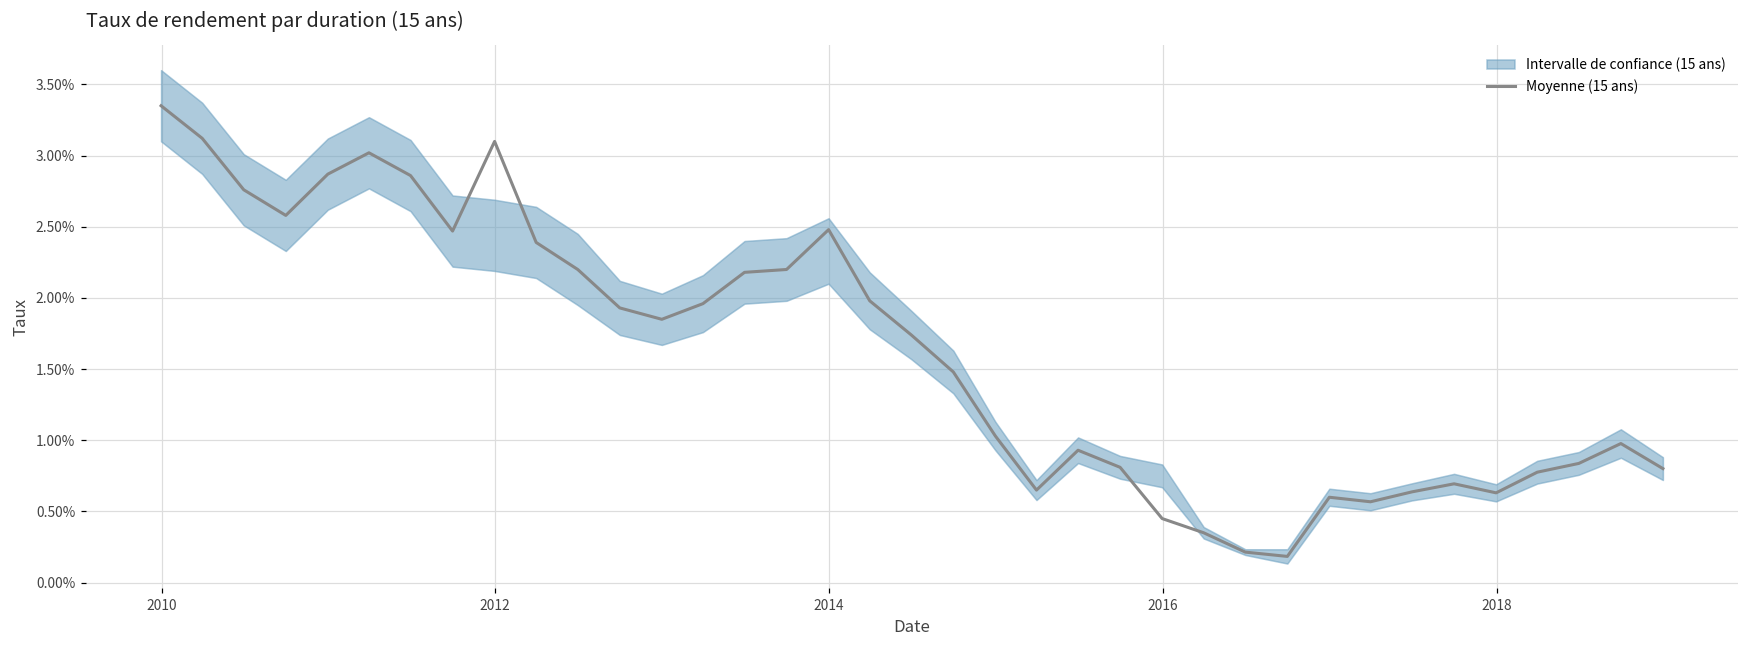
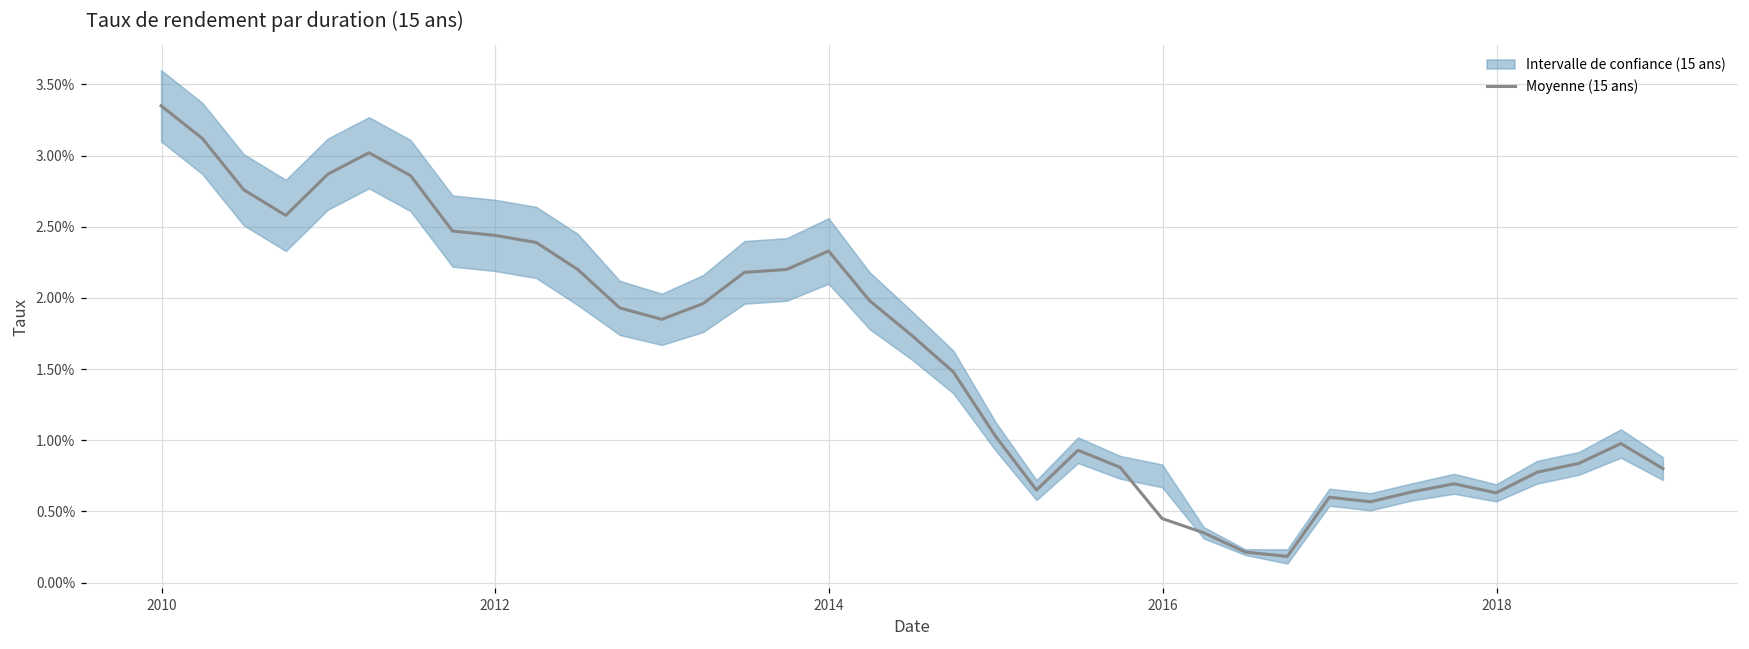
  {
    "Moyenne (15 ans)": {
      "2010": "3.35%",
-     "2012": "3.10%",
-     "2014": "2.48%",
+     "2012": "2.44%",
+     "2014": "2.33%",
      "2016": "0.45%",
      "2018": "0.63%"
    }
  }
